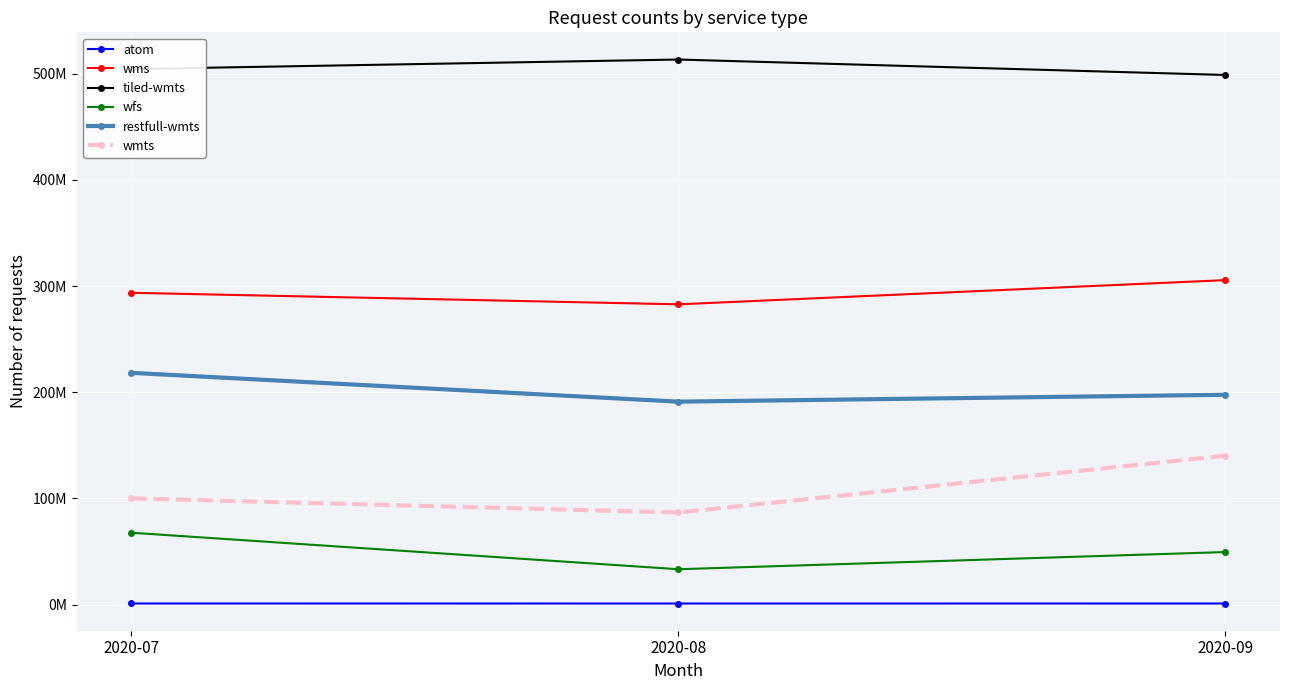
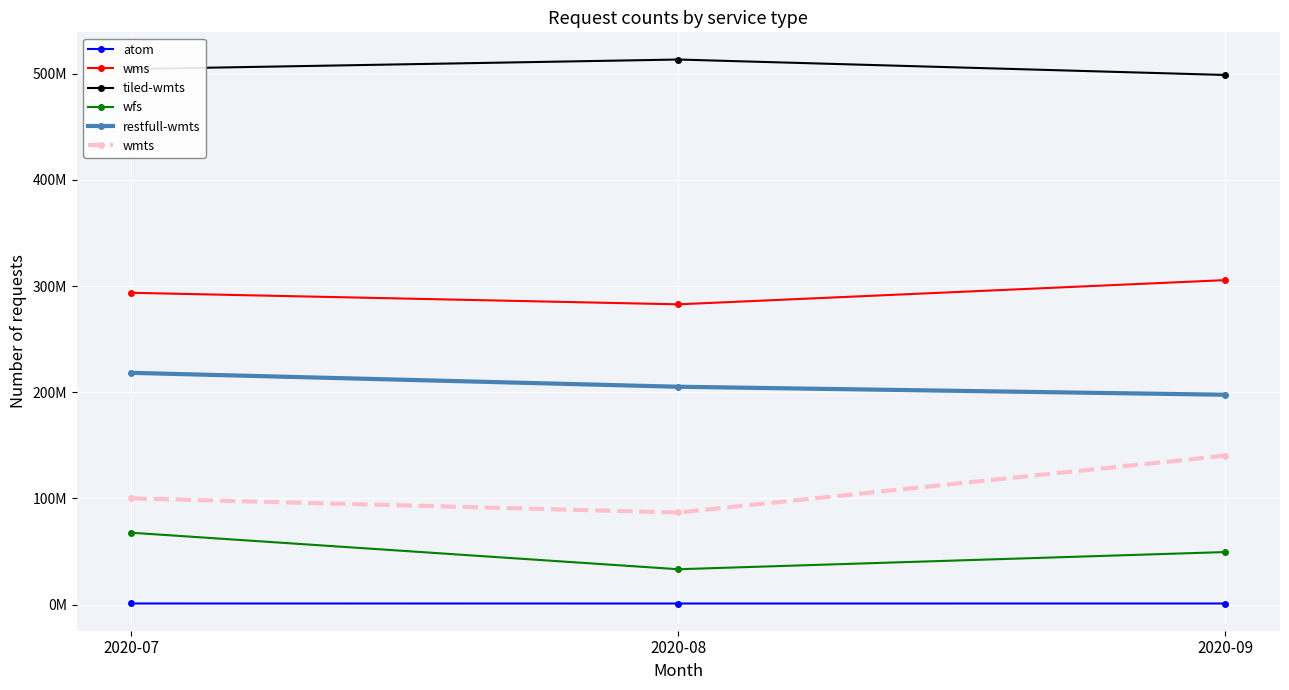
  {
    "atom": {
      "2020-07": 1000000,
      "2020-08": 1000000,
      "2020-09": 1000000
    },
    "wms": {
      "2020-07": 294000000,
      "2020-08": 283000000,
      "2020-09": 306000000
    },
    "tiled-wmts": {
      "2020-08": 513000000,
      "2020-09": 499000000
    },
    "wfs": {
      "2020-07": 68000000,
      "2020-08": 33000000,
      "2020-09": 50000000
    },
    "restfull-wmts": {
      "2020-07": 218000000,
-     "2020-08": 191000000,
+     "2020-08": 205000000,
      "2020-09": 198000000
    },
    "wmts": {
      "2020-07": 100000000,
      "2020-08": 87000000,
      "2020-09": 140000000
    }
  }
